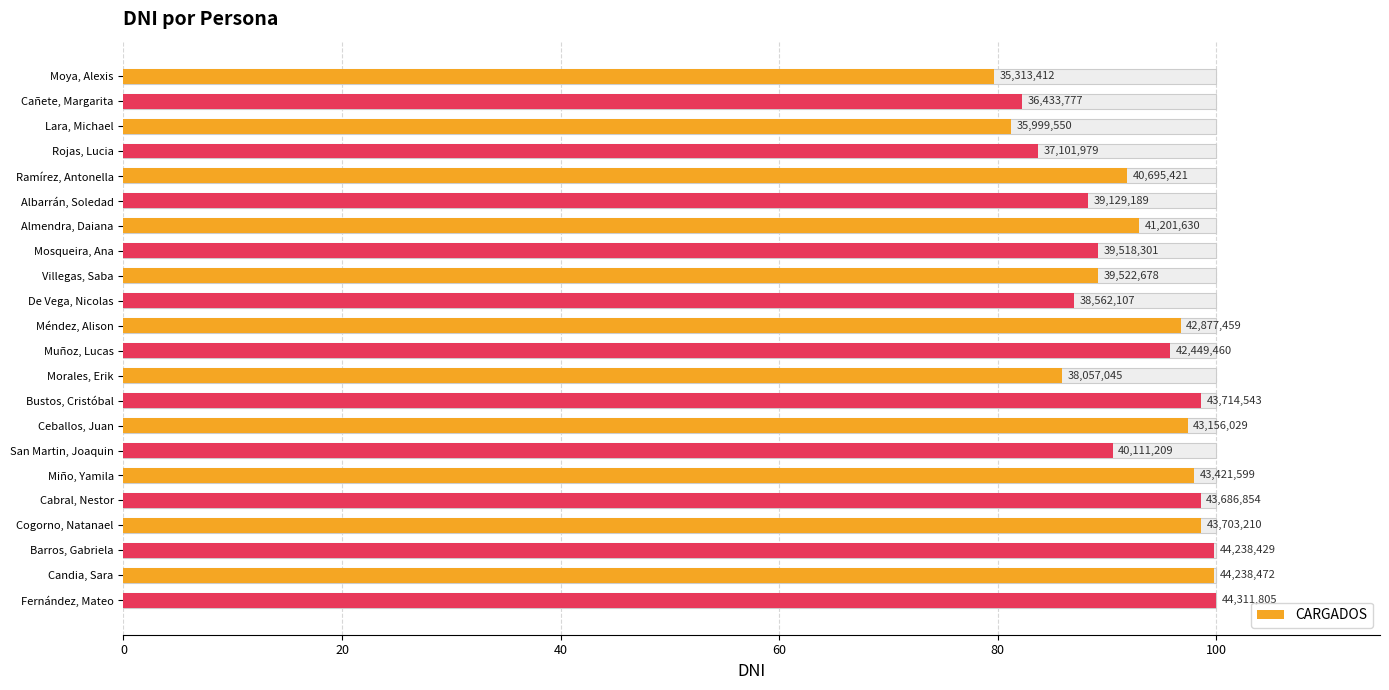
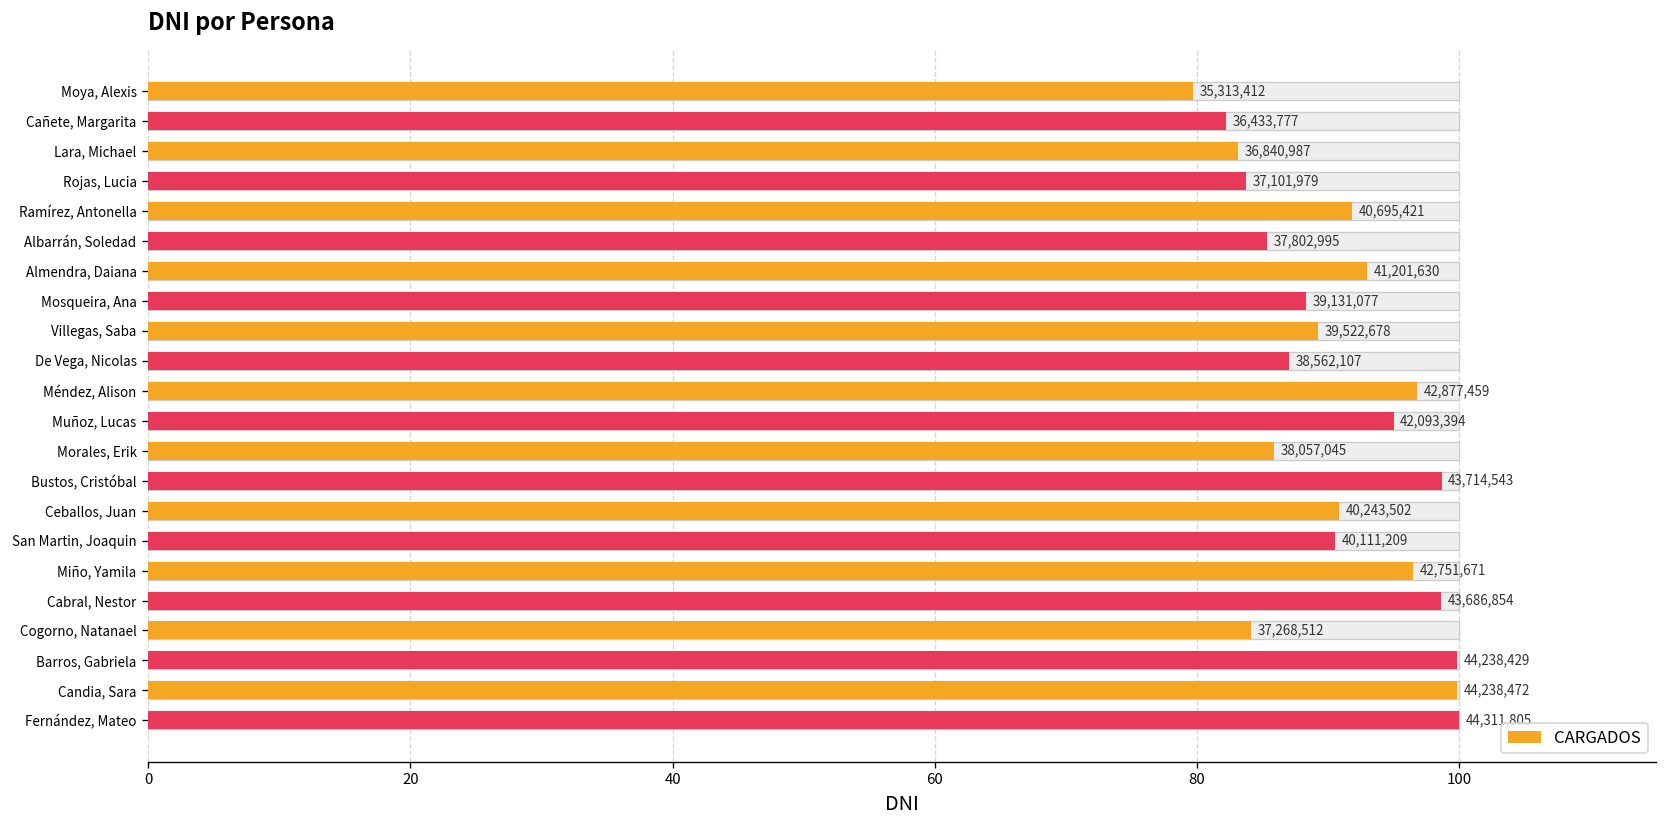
  {
    "CARGADOS": {
-     "Lara, Michael": "35,999,550",
-     "Albarrán, Soledad": "39,129,189",
-     "Mosqueira, Ana": "39,518,301",
-     "Muñoz, Lucas": "42,449,460",
-     "Ceballos, Juan": "43,156,029",
-     "Miño, Yamila": "43,421,599",
-     "Cogorno, Natanael": "43,703,210"
+     "Lara, Michael": "36,840,987",
+     "Albarrán, Soledad": "37,802,995",
+     "Mosqueira, Ana": "39,131,077",
+     "Muñoz, Lucas": "42,093,394",
+     "Ceballos, Juan": "40,243,502",
+     "Miño, Yamila": "42,751,671",
+     "Cogorno, Natanael": "37,268,512"
    }
  }
